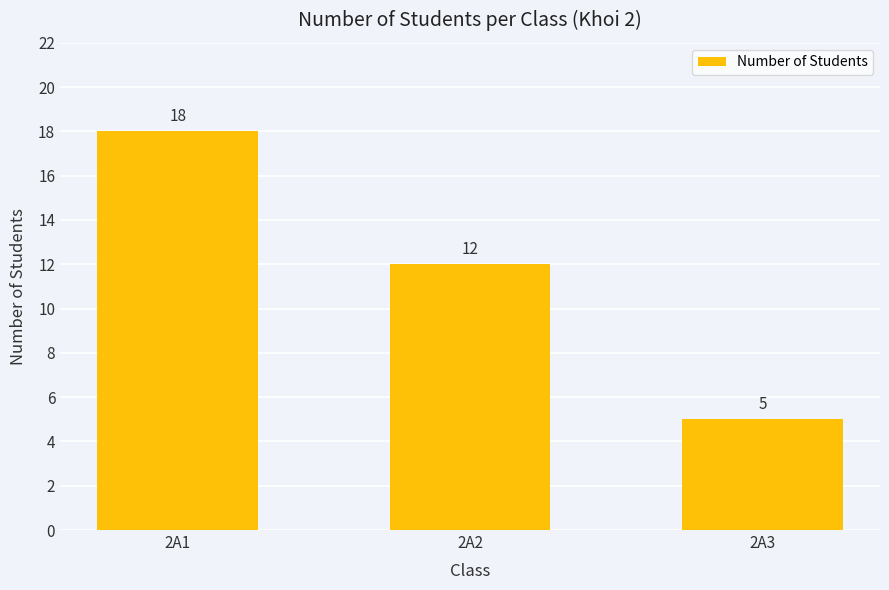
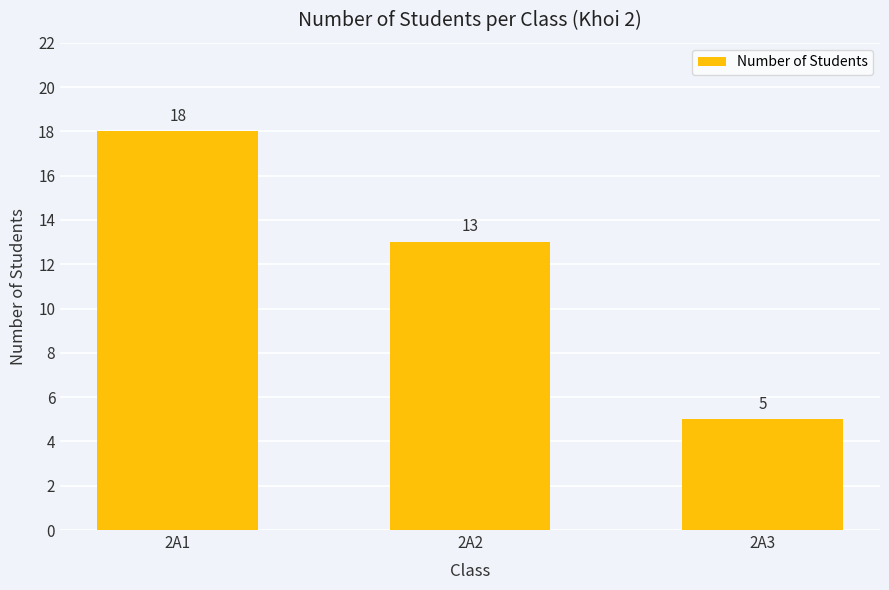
  {
    "2A1": 18,
-   "2A2": 12,
+   "2A2": 13,
    "2A3": 5
  }
